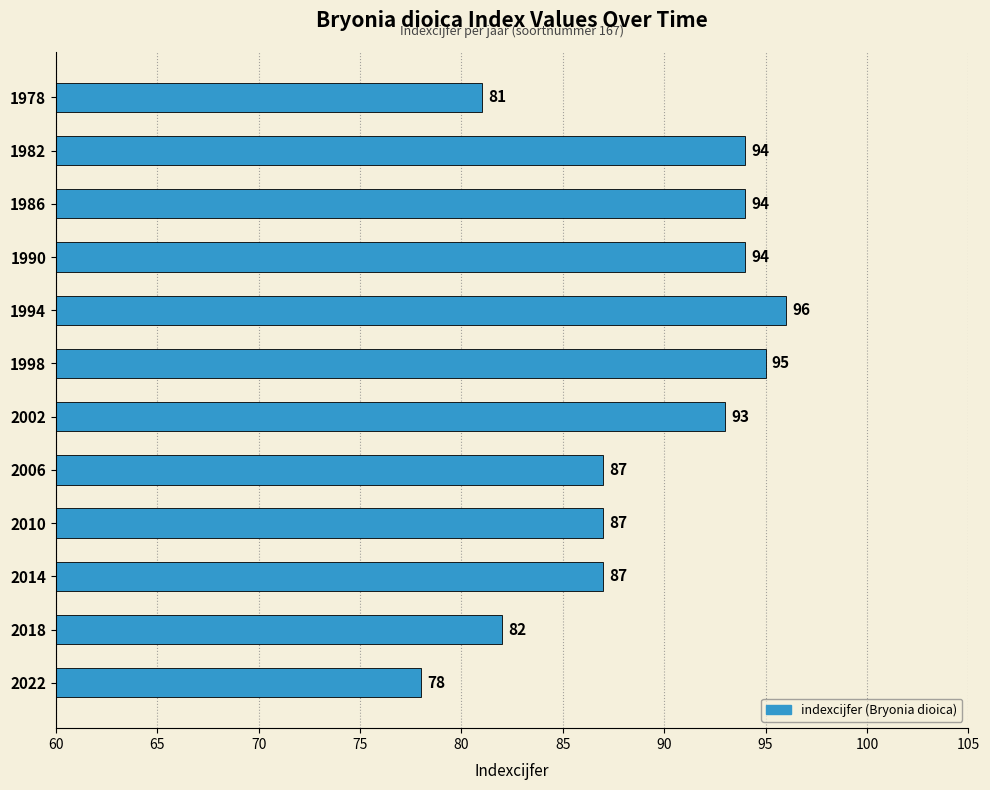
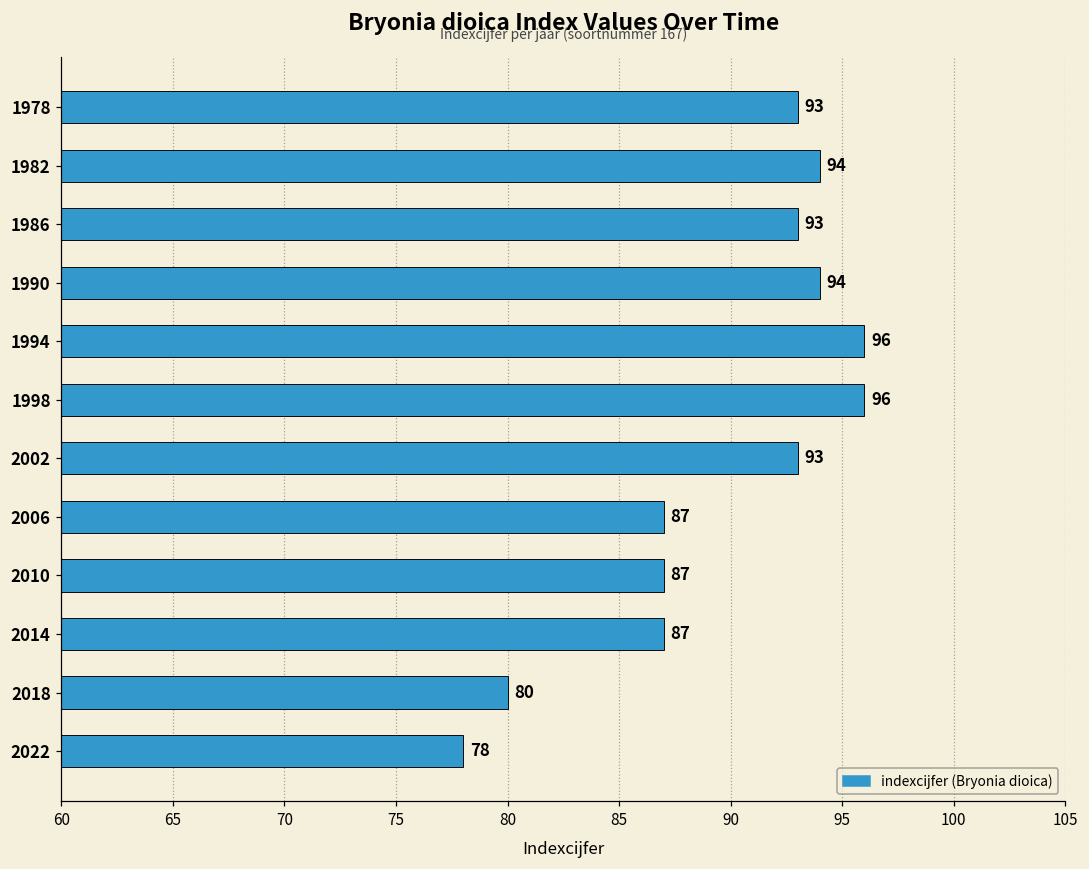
  {
-   "1978": 81,
+   "1978": 93,
    "1982": 94,
-   "1986": 94,
+   "1986": 93,
    "1990": 94,
    "1994": 96,
-   "1998": 95,
+   "1998": 96,
    "2002": 93,
    "2006": 87,
    "2010": 87,
    "2014": 87,
-   "2018": 82,
+   "2018": 80,
    "2022": 78
  }
